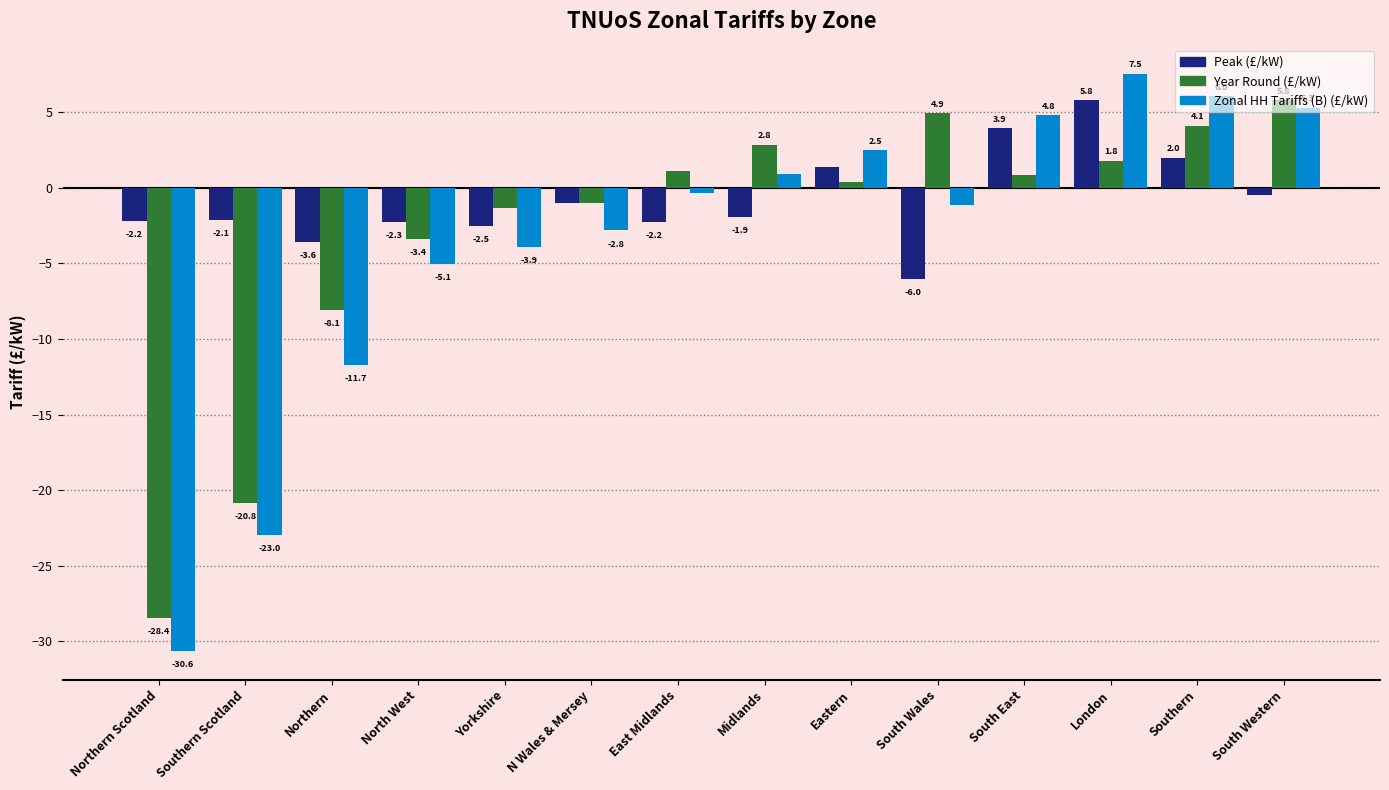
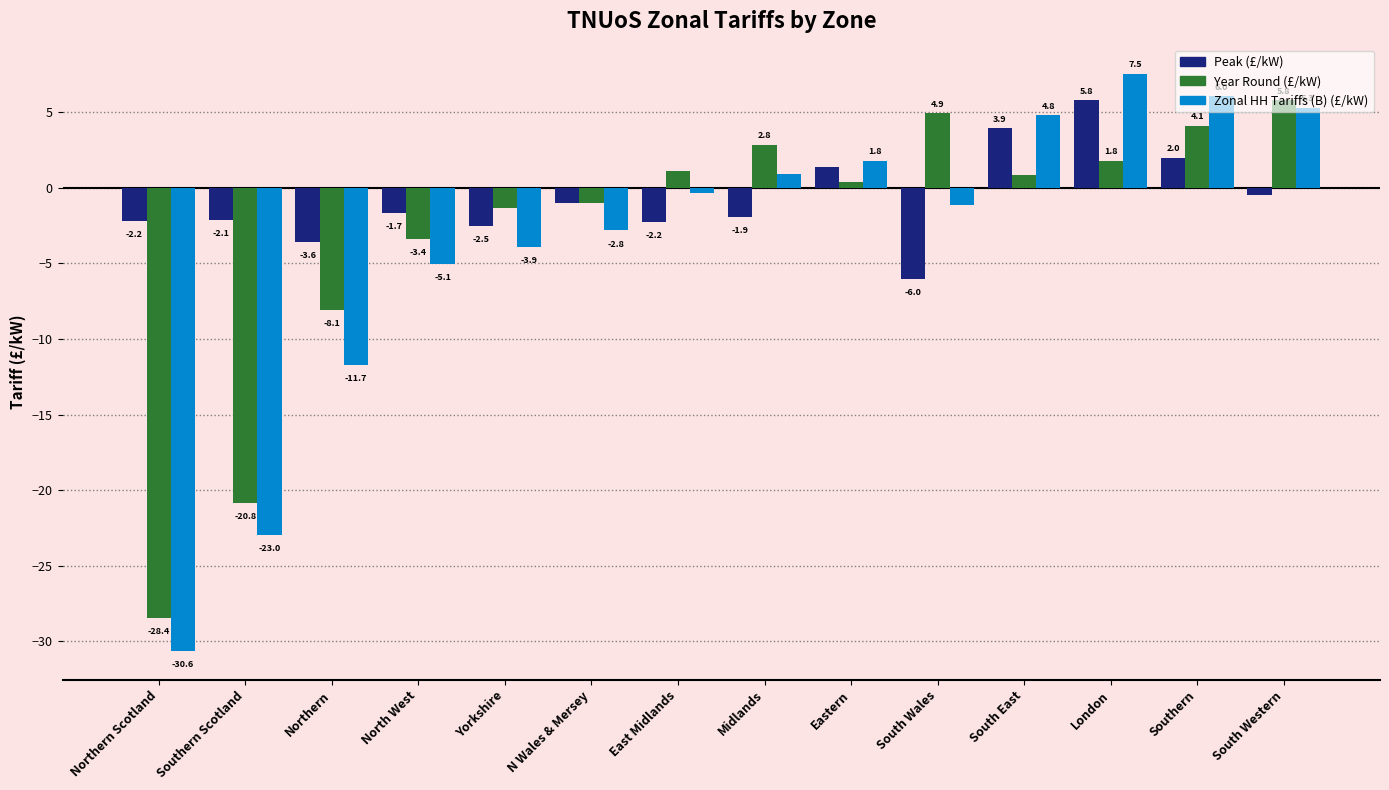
  {
    "Peak (£/kW)": {
      "Northern Scotland": -2.2,
      "Southern Scotland": -2.1,
      "Northern": -3.6,
-     "North West": -2.3,
+     "North West": -1.7,
      "Yorkshire": -2.5,
      "East Midlands": -2.2,
      "Midlands": -1.9,
      "South Wales": -6.0,
      "South East": 3.9,
      "London": 5.8,
      "Southern": 2.0
    },
    "Year Round (£/kW)": {
      "Northern Scotland": -28.4,
      "Southern Scotland": -20.8,
      "Northern": -8.1,
      "North West": -3.4,
      "Midlands": 2.8,
      "South Wales": 4.9,
      "London": 1.8,
      "Southern": 4.1
    },
    "Zonal HH Tariffs (B) (£/kW)": {
      "Northern Scotland": -30.6,
      "Southern Scotland": -23.0,
      "Northern": -11.7,
      "North West": -5.1,
      "Yorkshire": -3.9,
      "N Wales & Mersey": -2.8,
-     "Eastern": 2.5,
+     "Eastern": 1.8,
      "South East": 4.8,
      "London": 7.5
    }
  }
